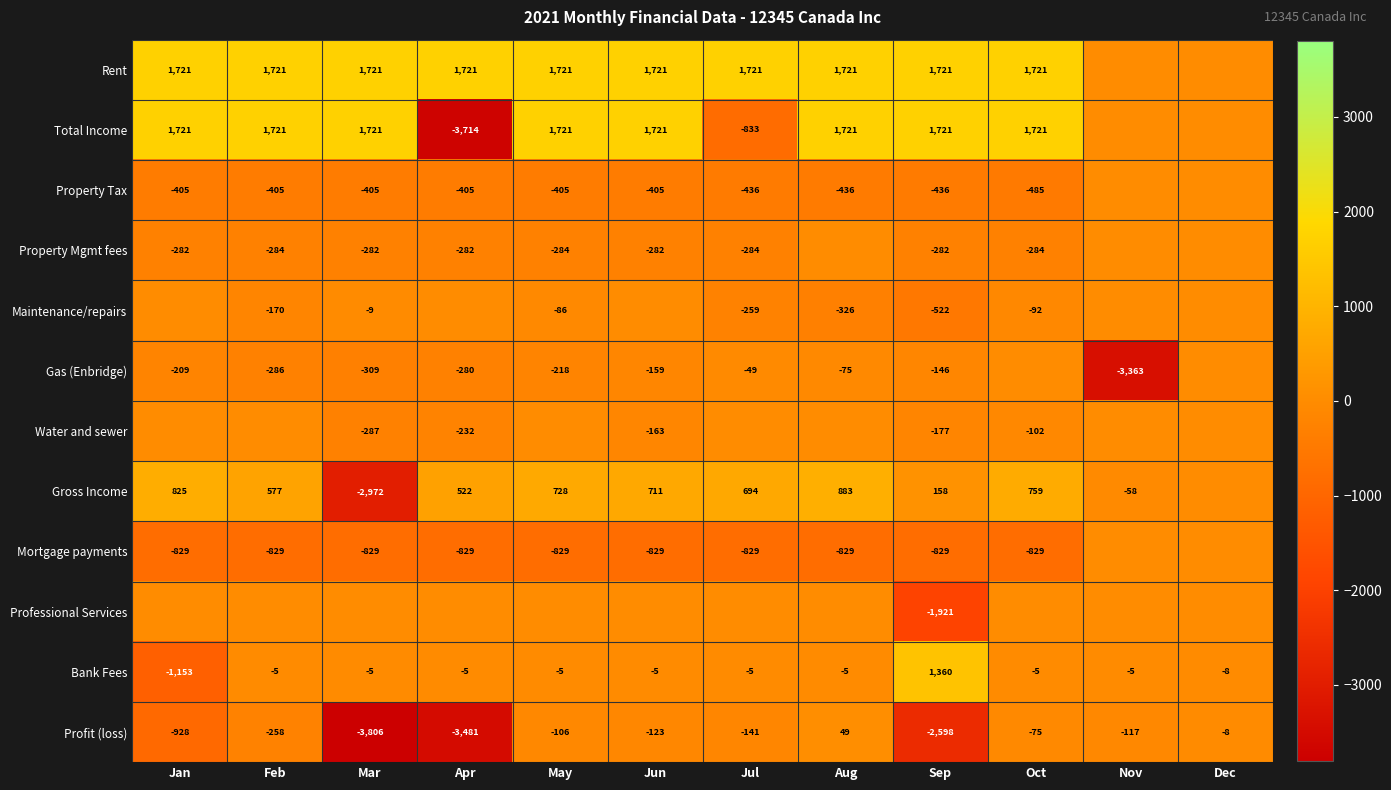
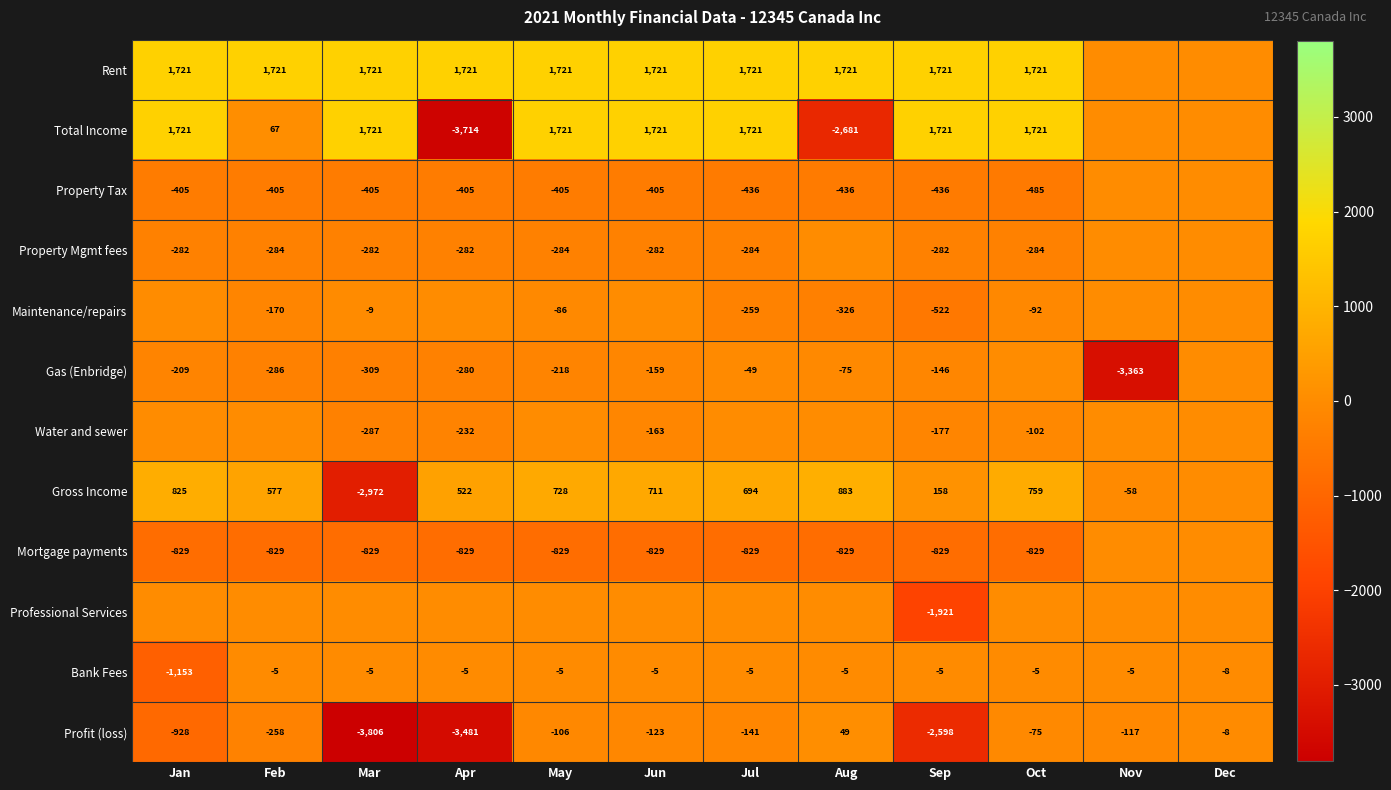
  {
    "Rent": {
      "Jan": "1,721",
      "Feb": "1,721",
      "Mar": "1,721",
      "Apr": "1,721",
      "May": "1,721",
      "Jun": "1,721",
      "Jul": "1,721",
      "Aug": "1,721",
      "Sep": "1,721",
      "Oct": "1,721"
    },
    "Total Income": {
      "Jan": "1,721",
-     "Feb": "1,721",
+     "Feb": "67",
      "Mar": "1,721",
      "Apr": "-3,714",
      "May": "1,721",
      "Jun": "1,721",
-     "Jul": "-833",
-     "Aug": "1,721",
+     "Jul": "1,721",
+     "Aug": "-2,681",
      "Sep": "1,721",
      "Oct": "1,721"
    },
    "Property Tax": {
      "Jan": "-405",
      "Feb": "-405",
      "Mar": "-405",
      "Apr": "-405",
      "May": "-405",
      "Jun": "-405",
      "Jul": "-436",
      "Aug": "-436",
      "Sep": "-436",
      "Oct": "-485"
    },
    "Property Mgmt fees": {
      "Jan": "-282",
      "Feb": "-284",
      "Mar": "-282",
      "Apr": "-282",
      "May": "-284",
      "Jun": "-282",
      "Jul": "-284",
      "Sep": "-282",
      "Oct": "-284"
    },
    "Maintenance/repairs": {
      "Feb": "-170",
      "Mar": "-9",
      "May": "-86",
      "Jul": "-259",
      "Aug": "-326",
      "Sep": "-522",
      "Oct": "-92"
    },
    "Gas (Enbridge)": {
      "Jan": "-209",
      "Feb": "-286",
      "Mar": "-309",
      "Apr": "-280",
      "May": "-218",
      "Jun": "-159",
      "Jul": "-49",
      "Aug": "-75",
      "Sep": "-146",
      "Nov": "-3,363"
    },
    "Water and sewer": {
      "Mar": "-287",
      "Apr": "-232",
      "Jun": "-163",
      "Sep": "-177",
      "Oct": "-102"
    },
    "Gross Income": {
      "Jan": "825",
      "Feb": "577",
      "Mar": "-2,972",
      "Apr": "522",
      "May": "728",
      "Jun": "711",
      "Jul": "694",
      "Aug": "883",
      "Sep": "158",
      "Oct": "759",
      "Nov": "-58"
    },
    "Mortgage payments": {
      "Jan": "-829",
      "Feb": "-829",
      "Mar": "-829",
      "Apr": "-829",
      "May": "-829",
      "Jun": "-829",
      "Jul": "-829",
      "Aug": "-829",
      "Sep": "-829",
      "Oct": "-829"
    },
    "Professional Services": {
      "Sep": "-1,921"
    },
    "Bank Fees": {
      "Jan": "-1,153",
      "Feb": "-5",
      "Mar": "-5",
      "Apr": "-5",
      "May": "-5",
      "Jun": "-5",
      "Jul": "-5",
      "Aug": "-5",
-     "Sep": "1,360",
+     "Sep": "-5",
      "Oct": "-5",
      "Nov": "-5",
      "Dec": "-8"
    },
    "Profit (loss)": {
      "Jan": "-928",
      "Feb": "-258",
      "Mar": "-3,806",
      "Apr": "-3,481",
      "May": "-106",
      "Jun": "-123",
      "Jul": "-141",
      "Aug": "49",
      "Sep": "-2,598",
      "Oct": "-75",
      "Nov": "-117",
      "Dec": "-8"
    }
  }
